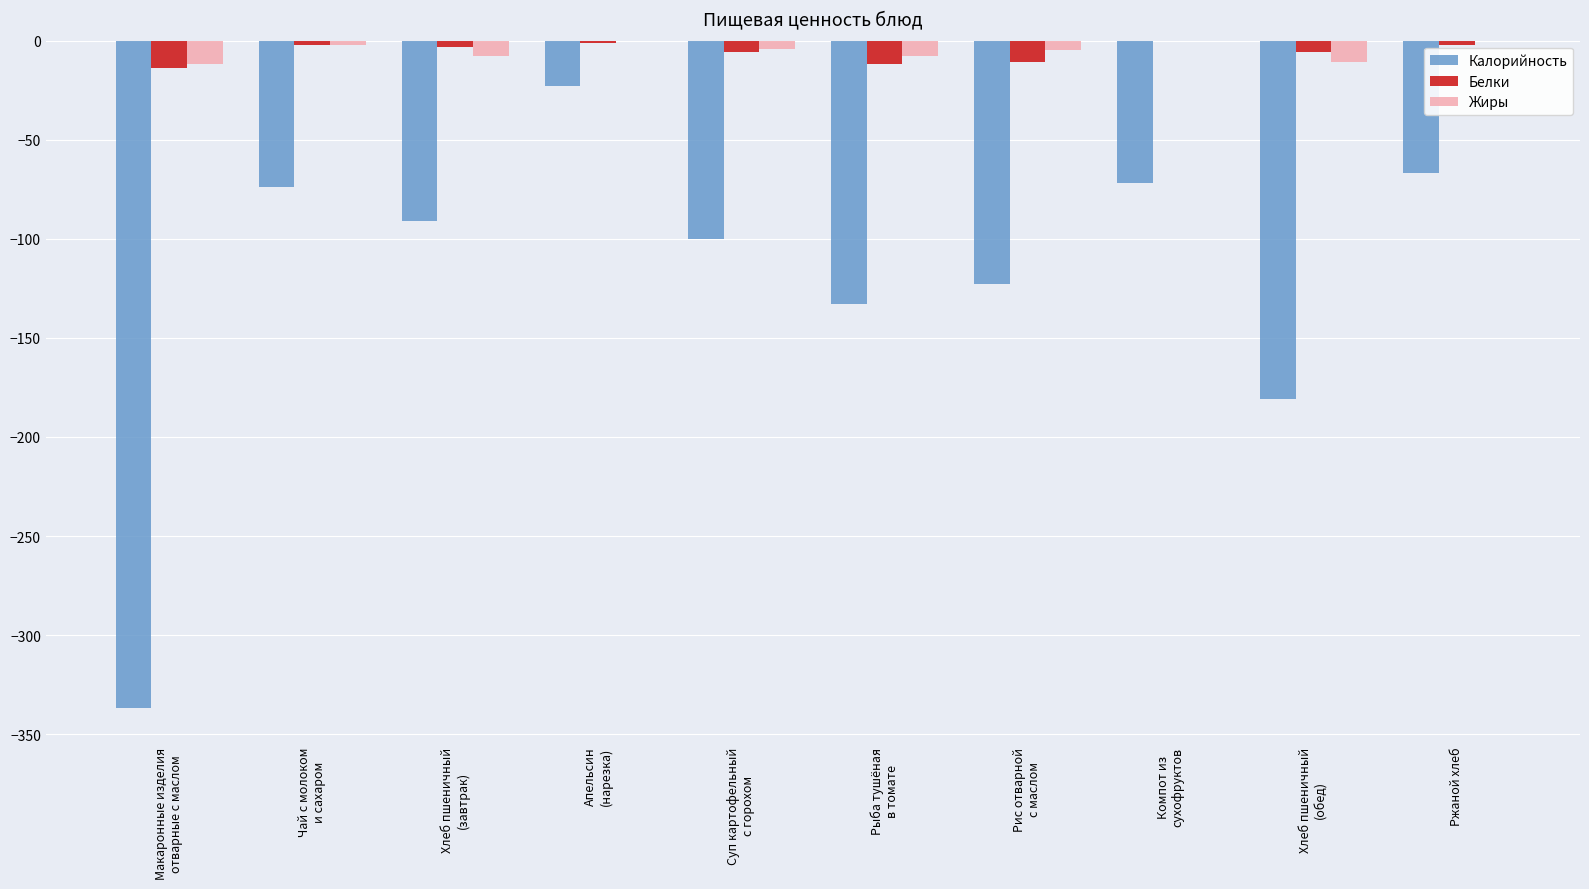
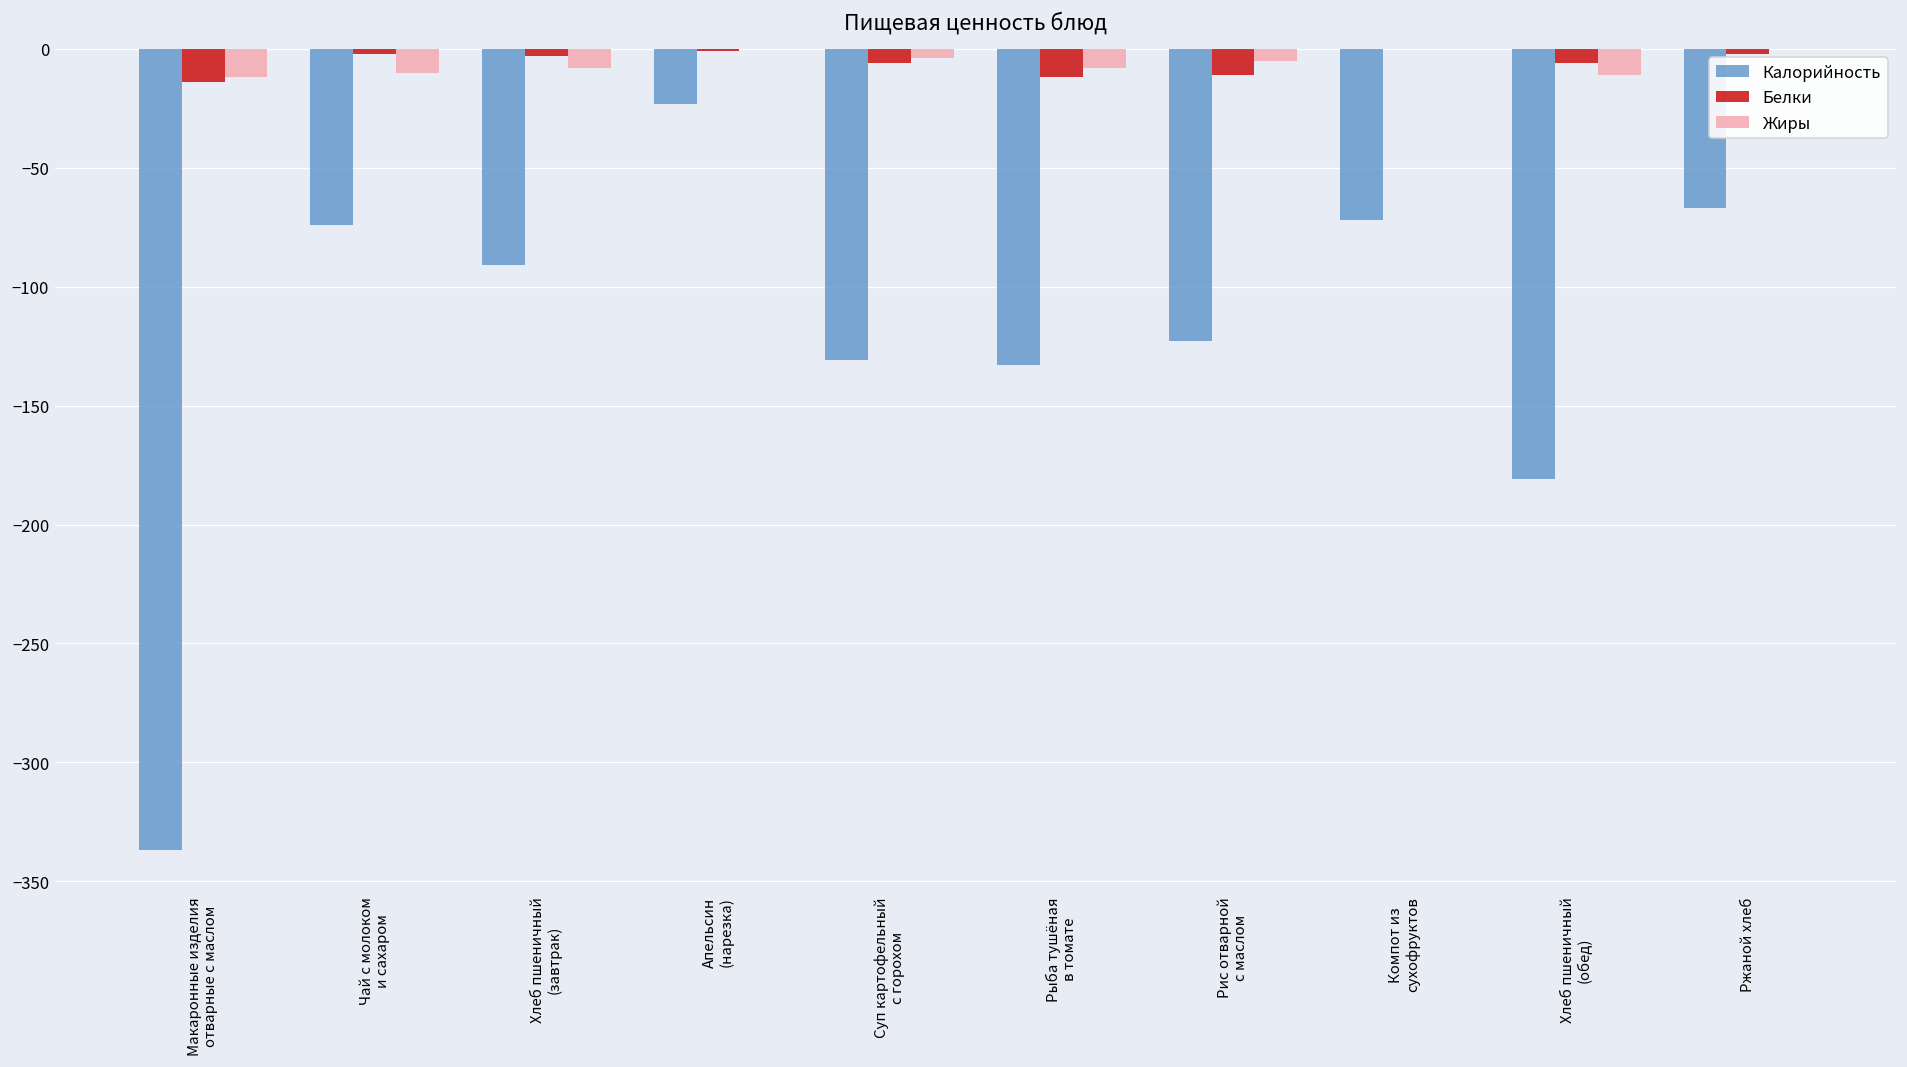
  {
    "Калорийность": {
      "Макаронные изделия отварные с маслом": -337,
      "Чай с молоком и сахаром": -74,
      "Хлеб пшеничный (завтрак)": -91,
      "Апельсин (нарезка)": -23,
-     "Суп картофельный с горохом": -100,
+     "Суп картофельный с горохом": -131,
      "Рыба тушёная в томате": -133,
      "Рис отварной с маслом": -123,
      "Компот из сухофруктов": -72,
      "Хлеб пшеничный (обед)": -181,
      "Ржаной хлеб": -67
    },
    "Белки": {
      "Макаронные изделия отварные с маслом": -14,
      "Чай с молоком и сахаром": -2,
      "Хлеб пшеничный (завтрак)": -3,
      "Суп картофельный с горохом": -6,
      "Рыба тушёная в томате": -12,
      "Рис отварной с маслом": -11,
      "Компот из сухофруктов": 0,
      "Хлеб пшеничный (обед)": -6,
      "Ржаной хлеб": -2
    },
    "Жиры": {
      "Макаронные изделия отварные с маслом": -12,
-     "Чай с молоком и сахаром": -2,
+     "Чай с молоком и сахаром": -10,
      "Хлеб пшеничный (завтрак)": -8,
      "Апельсин (нарезка)": 0,
      "Суп картофельный с горохом": -4,
      "Рыба тушёная в томате": -8,
      "Рис отварной с маслом": -5,
      "Компот из сухофруктов": 0,
      "Хлеб пшеничный (обед)": -11,
      "Ржаной хлеб": 0
    }
  }
